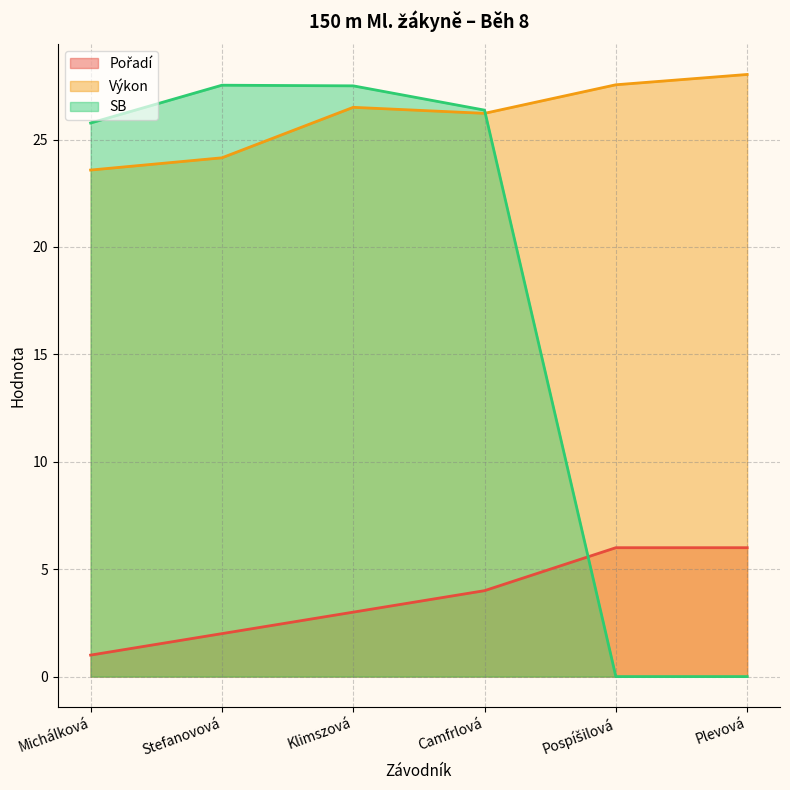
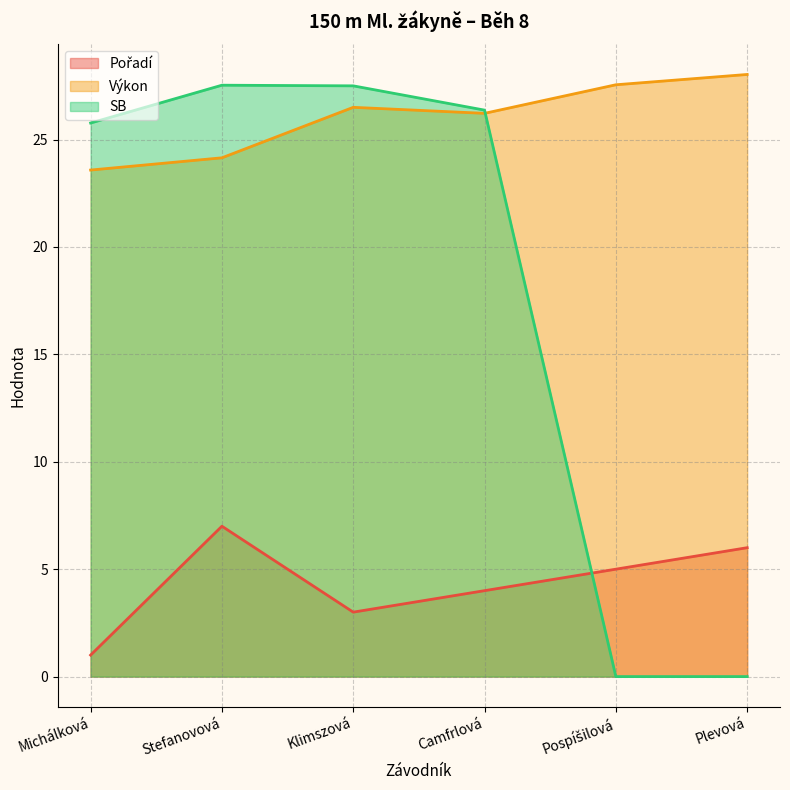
  {
    "Pořadí": {
      "Michálková": 1,
-     "Stefanovová": 2,
+     "Stefanovová": 7,
      "Klimszová": 3,
      "Camfrlová": 4,
-     "Pospíšilová": 6,
+     "Pospíšilová": 5,
      "Plevová": 6
    },
    "Výkon": {
      "Michálková": 23.6,
      "Stefanovová": 24.2,
      "Klimszová": 26.5,
      "Camfrlová": 26.2,
      "Pospíšilová": 27.6,
      "Plevová": 28
    },
    "SB": {
      "Michálková": 25.8,
      "Stefanovová": 27.5,
      "Klimszová": 27.5,
      "Camfrlová": 26.4,
      "Pospíšilová": 0,
      "Plevová": 0
    }
  }
